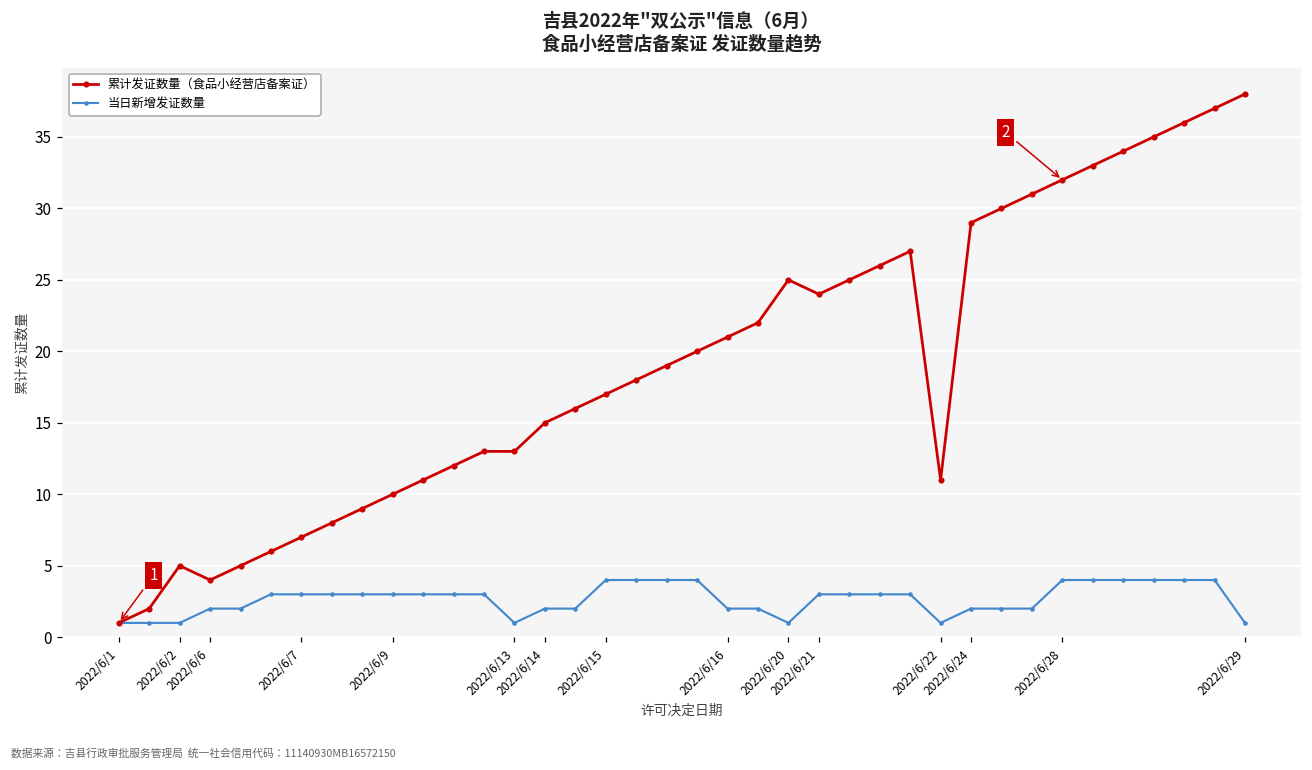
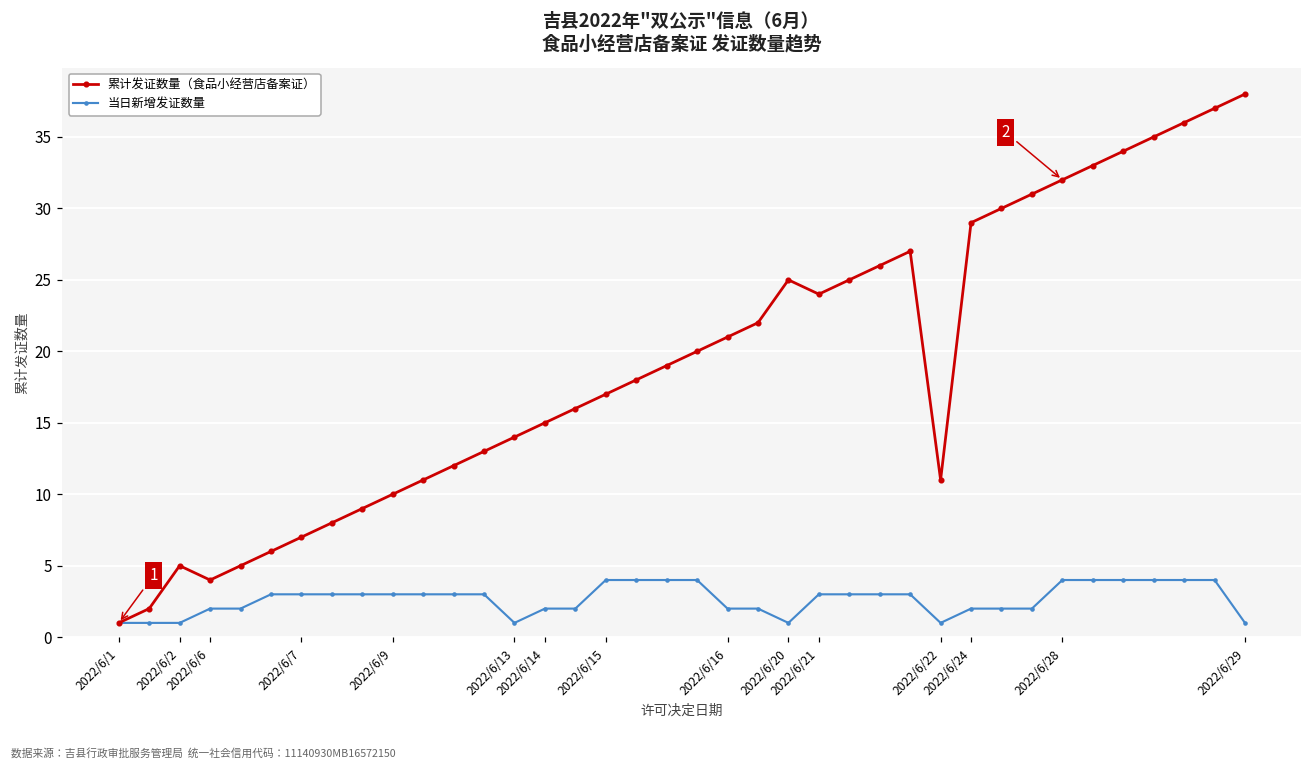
  {
    "累计发证数量（食品小经营店备案证）": {
      "2022/6/2": 5,
-     "2022/6/13": 13,
+     "2022/6/13": 14,
      "2022/6/20": 25,
      "2022/6/22": 11,
      "2022/6/29": 38
    },
    "当日新增发证数量": {
      "2022/6/2": 1,
      "2022/6/13": 1,
      "2022/6/20": 1,
      "2022/6/22": 1,
      "2022/6/29": 1
    }
  }
